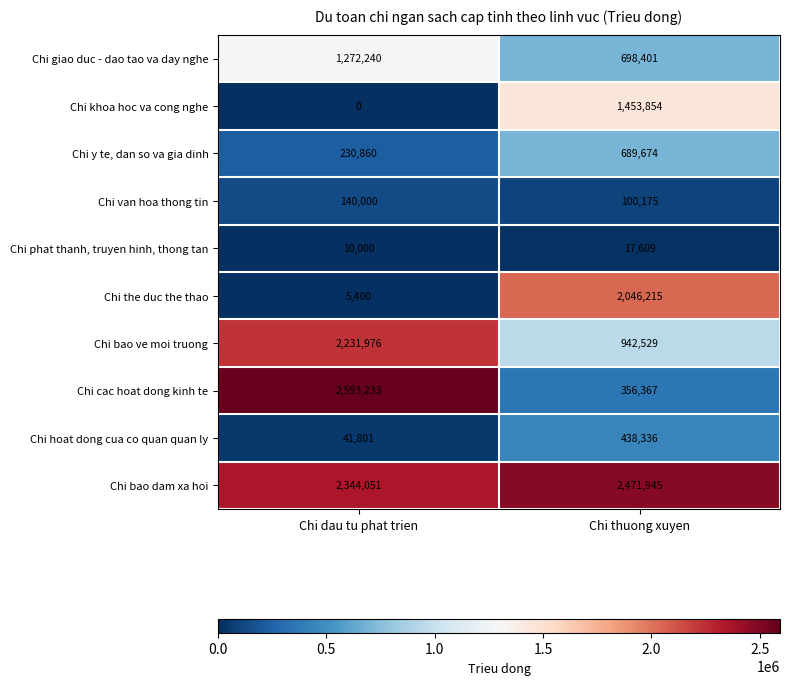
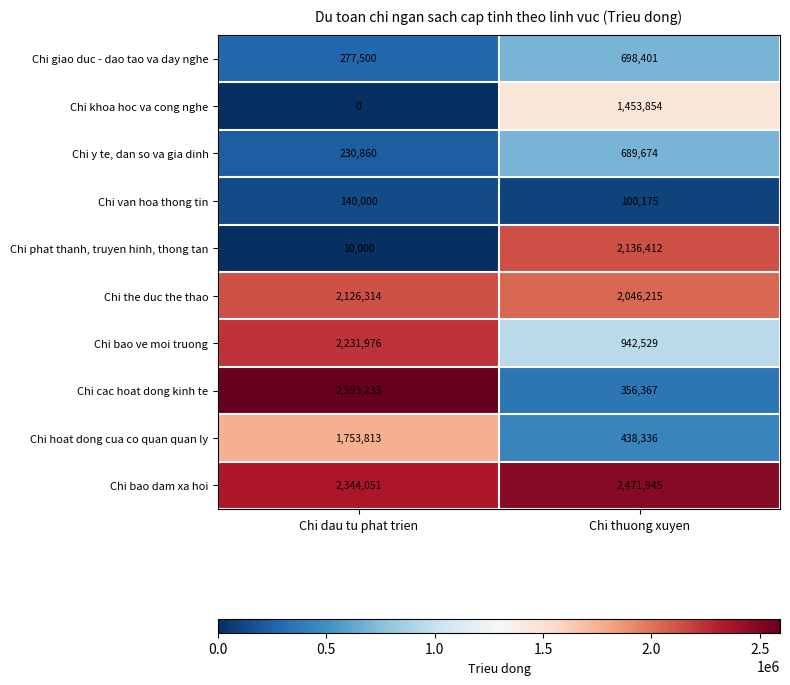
  {
    "Chi giao duc - dao tao va day nghe": {
-     "Chi dau tu phat trien": "1,272,240",
+     "Chi dau tu phat trien": "277,500",
      "Chi thuong xuyen": "698,401"
    },
    "Chi khoa hoc va cong nghe": {
      "Chi dau tu phat trien": "0",
      "Chi thuong xuyen": "1,453,854"
    },
    "Chi y te, dan so va gia dinh": {
      "Chi dau tu phat trien": "230,860",
      "Chi thuong xuyen": "689,674"
    },
    "Chi van hoa thong tin": {
      "Chi dau tu phat trien": "140,000",
      "Chi thuong xuyen": "100,175"
    },
    "Chi phat thanh, truyen hinh, thong tan": {
      "Chi dau tu phat trien": "10,000",
-     "Chi thuong xuyen": "17,609"
+     "Chi thuong xuyen": "2,136,412"
    },
    "Chi the duc the thao": {
-     "Chi dau tu phat trien": "5,400",
+     "Chi dau tu phat trien": "2,126,314",
      "Chi thuong xuyen": "2,046,215"
    },
    "Chi bao ve moi truong": {
      "Chi dau tu phat trien": "2,231,976",
      "Chi thuong xuyen": "942,529"
    },
    "Chi cac hoat dong kinh te": {
      "Chi dau tu phat trien": "2,593,233",
      "Chi thuong xuyen": "356,367"
    },
    "Chi hoat dong cua co quan quan ly": {
-     "Chi dau tu phat trien": "41,801",
+     "Chi dau tu phat trien": "1,753,813",
      "Chi thuong xuyen": "438,336"
    },
    "Chi bao dam xa hoi": {
      "Chi dau tu phat trien": "2,344,051",
      "Chi thuong xuyen": "2,471,945"
    }
  }
